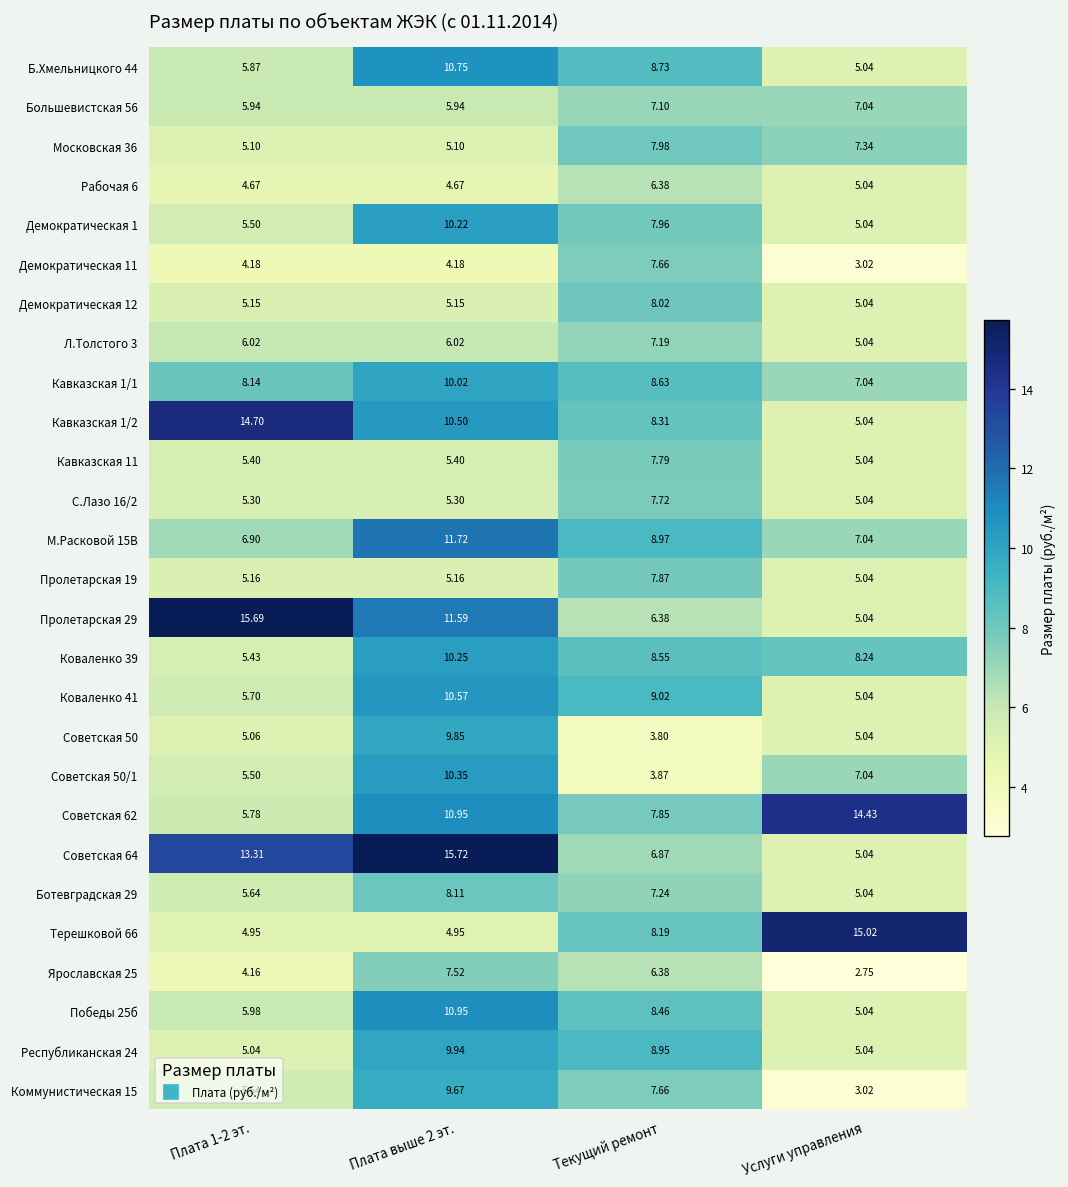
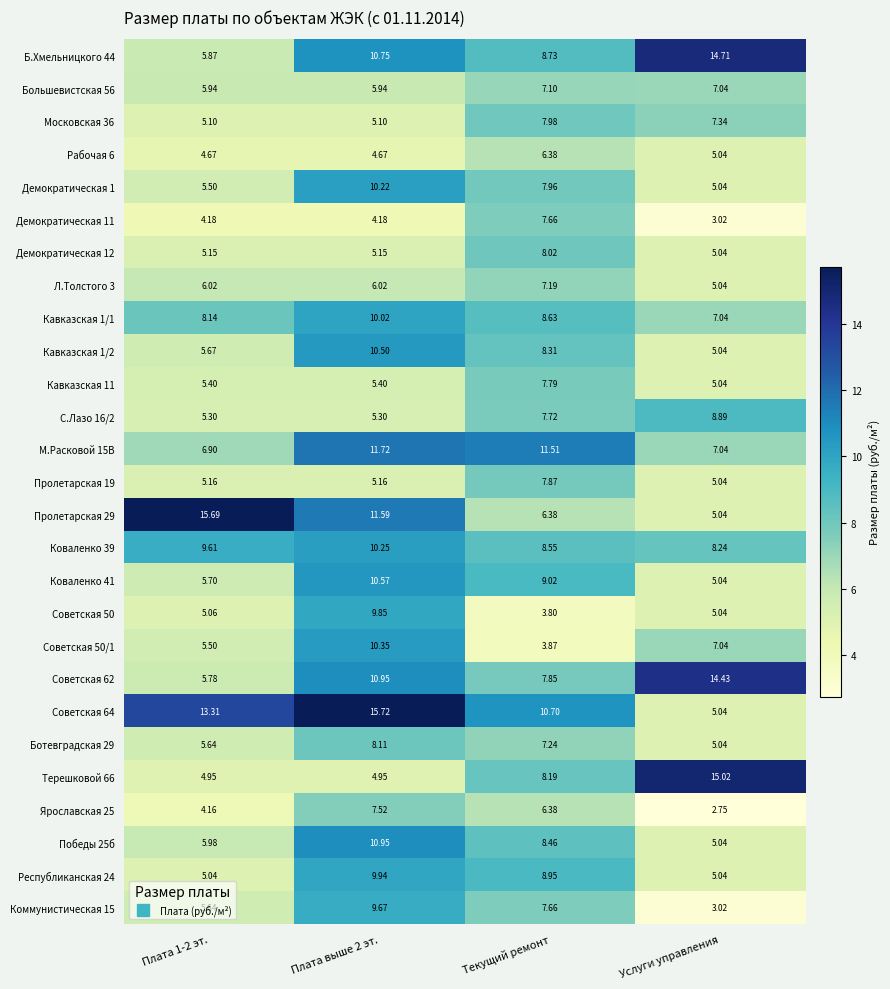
  {
    "Б.Хмельницкого 44": {
      "Плата 1-2 эт.": 5.87,
      "Плата выше 2 эт.": 10.75,
      "Текущий ремонт": 8.73,
-     "Услуги управления": 5.04
+     "Услуги управления": 14.71
    },
    "Большевистская 56": {
      "Плата 1-2 эт.": 5.94,
      "Плата выше 2 эт.": 5.94,
      "Текущий ремонт": 7.10,
      "Услуги управления": 7.04
    },
    "Московская 36": {
      "Плата 1-2 эт.": 5.10,
      "Плата выше 2 эт.": 5.10,
      "Текущий ремонт": 7.98,
      "Услуги управления": 7.34
    },
    "Рабочая 6": {
      "Плата 1-2 эт.": 4.67,
      "Плата выше 2 эт.": 4.67,
      "Текущий ремонт": 6.38,
      "Услуги управления": 5.04
    },
    "Демократическая 1": {
      "Плата 1-2 эт.": 5.50,
      "Плата выше 2 эт.": 10.22,
      "Текущий ремонт": 7.96,
      "Услуги управления": 5.04
    },
    "Демократическая 11": {
      "Плата 1-2 эт.": 4.18,
      "Плата выше 2 эт.": 4.18,
      "Текущий ремонт": 7.66,
      "Услуги управления": 3.02
    },
    "Демократическая 12": {
      "Плата 1-2 эт.": 5.15,
      "Плата выше 2 эт.": 5.15,
      "Текущий ремонт": 8.02,
      "Услуги управления": 5.04
    },
    "Л.Толстого 3": {
      "Плата 1-2 эт.": 6.02,
      "Плата выше 2 эт.": 6.02,
      "Текущий ремонт": 7.19,
      "Услуги управления": 5.04
    },
    "Кавказская 1/1": {
      "Плата 1-2 эт.": 8.14,
      "Плата выше 2 эт.": 10.02,
      "Текущий ремонт": 8.63,
      "Услуги управления": 7.04
    },
    "Кавказская 1/2": {
-     "Плата 1-2 эт.": 14.70,
+     "Плата 1-2 эт.": 5.67,
      "Плата выше 2 эт.": 10.50,
      "Текущий ремонт": 8.31,
      "Услуги управления": 5.04
    },
    "Кавказская 11": {
      "Плата 1-2 эт.": 5.40,
      "Плата выше 2 эт.": 5.40,
      "Текущий ремонт": 7.79,
      "Услуги управления": 5.04
    },
    "С.Лазо 16/2": {
      "Плата 1-2 эт.": 5.30,
      "Плата выше 2 эт.": 5.30,
      "Текущий ремонт": 7.72,
-     "Услуги управления": 5.04
+     "Услуги управления": 8.89
    },
    "М.Расковой 15В": {
      "Плата 1-2 эт.": 6.90,
      "Плата выше 2 эт.": 11.72,
-     "Текущий ремонт": 8.97,
+     "Текущий ремонт": 11.51,
      "Услуги управления": 7.04
    },
    "Пролетарская 19": {
      "Плата 1-2 эт.": 5.16,
      "Плата выше 2 эт.": 5.16,
      "Текущий ремонт": 7.87,
      "Услуги управления": 5.04
    },
    "Пролетарская 29": {
      "Плата 1-2 эт.": 15.69,
      "Плата выше 2 эт.": 11.59,
      "Текущий ремонт": 6.38,
      "Услуги управления": 5.04
    },
    "Коваленко 39": {
-     "Плата 1-2 эт.": 5.43,
+     "Плата 1-2 эт.": 9.61,
      "Плата выше 2 эт.": 10.25,
      "Текущий ремонт": 8.55,
      "Услуги управления": 8.24
    },
    "Коваленко 41": {
      "Плата 1-2 эт.": 5.70,
      "Плата выше 2 эт.": 10.57,
      "Текущий ремонт": 9.02,
      "Услуги управления": 5.04
    },
    "Советская 50": {
      "Плата 1-2 эт.": 5.06,
      "Плата выше 2 эт.": 9.85,
      "Текущий ремонт": 3.80,
      "Услуги управления": 5.04
    },
    "Советская 50/1": {
      "Плата 1-2 эт.": 5.50,
      "Плата выше 2 эт.": 10.35,
      "Текущий ремонт": 3.87,
      "Услуги управления": 7.04
    },
    "Советская 62": {
      "Плата 1-2 эт.": 5.78,
      "Плата выше 2 эт.": 10.95,
      "Текущий ремонт": 7.85,
      "Услуги управления": 14.43
    },
    "Советская 64": {
      "Плата 1-2 эт.": 13.31,
      "Плата выше 2 эт.": 15.72,
-     "Текущий ремонт": 6.87,
+     "Текущий ремонт": 10.70,
      "Услуги управления": 5.04
    },
    "Ботевградская 29": {
      "Плата 1-2 эт.": 5.64,
      "Плата выше 2 эт.": 8.11,
      "Текущий ремонт": 7.24,
      "Услуги управления": 5.04
    },
    "Терешковой 66": {
      "Плата 1-2 эт.": 4.95,
      "Плата выше 2 эт.": 4.95,
      "Текущий ремонт": 8.19,
      "Услуги управления": 15.02
    },
    "Ярославская 25": {
      "Плата 1-2 эт.": 4.16,
      "Плата выше 2 эт.": 7.52,
      "Текущий ремонт": 6.38,
      "Услуги управления": 2.75
    },
    "Победы 25б": {
      "Плата 1-2 эт.": 5.98,
      "Плата выше 2 эт.": 10.95,
      "Текущий ремонт": 8.46,
      "Услуги управления": 5.04
    },
    "Республиканская 24": {
      "Плата 1-2 эт.": 5.04,
      "Плата выше 2 эт.": 9.94,
      "Текущий ремонт": 8.95,
      "Услуги управления": 5.04
    },
    "Коммунистическая 15": {
      "Плата выше 2 эт.": 9.67,
      "Текущий ремонт": 7.66,
      "Услуги управления": 3.02
    }
  }
